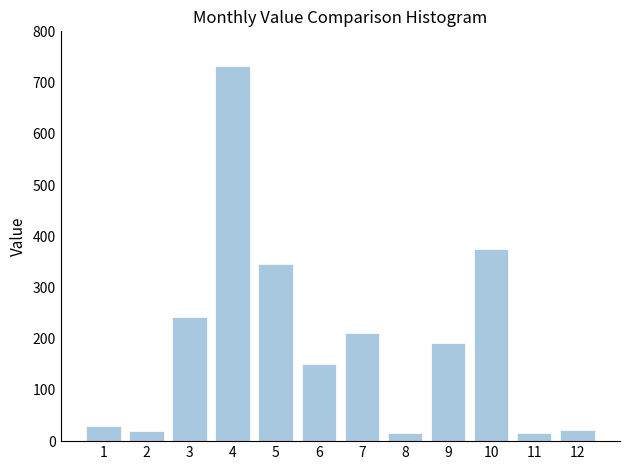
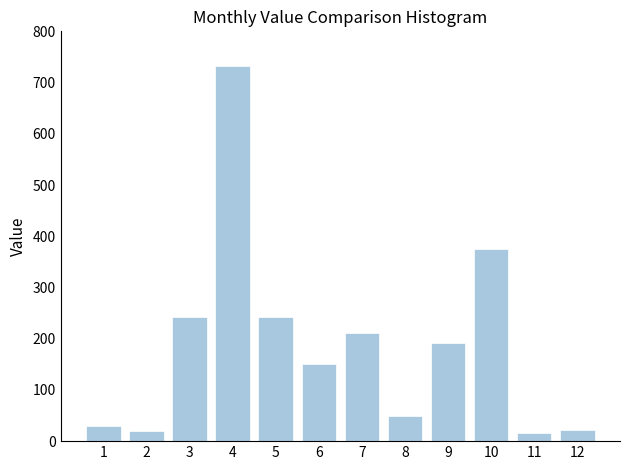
  {
    "1": 30,
    "2": 20,
    "3": 240,
    "4": 730,
-   "5": 350,
+   "5": 240,
    "6": 150,
    "7": 210,
-   "8": 20,
+   "8": 50,
    "9": 190,
    "10": 380,
    "11": 20,
    "12": 20
  }
